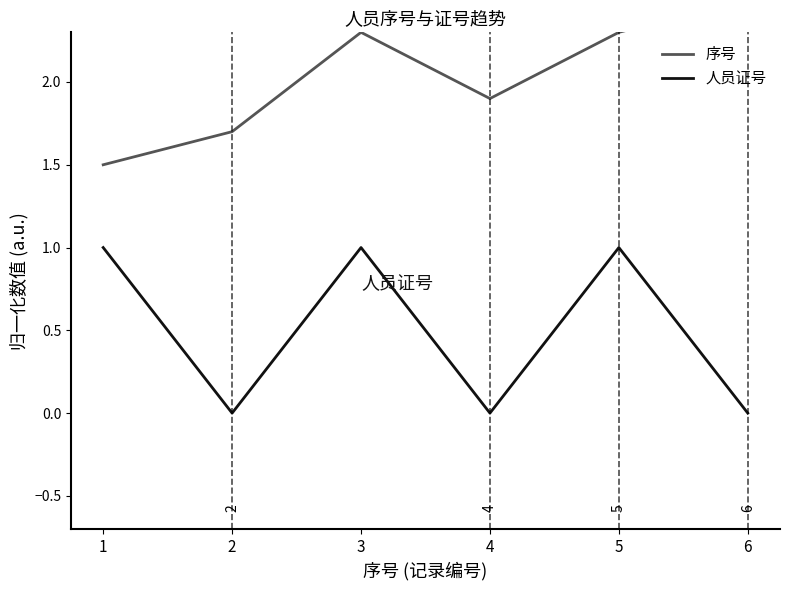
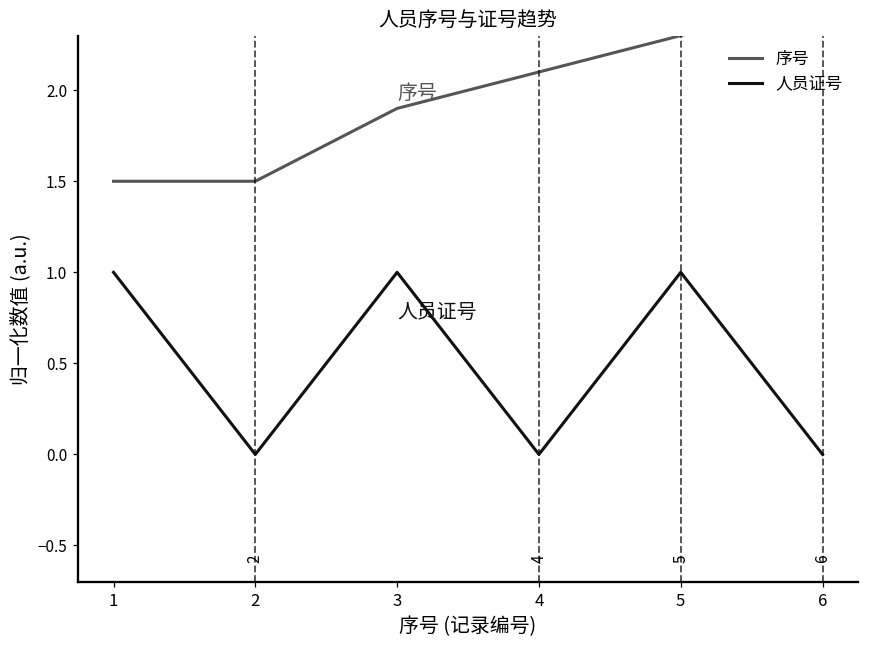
  {
    "序号": {
      "1": 1.50,
-     "2": 1.70,
-     "3": 2.30,
-     "4": 1.90,
+     "2": 1.50,
+     "3": 1.90,
+     "4": 2.10,
      "5": 2.30
    },
    "人员证号": {
      "1": 1.00,
      "2": 0.00,
      "3": 1.00,
      "4": 0.00,
      "5": 1.00,
      "6": 0.00
    }
  }
